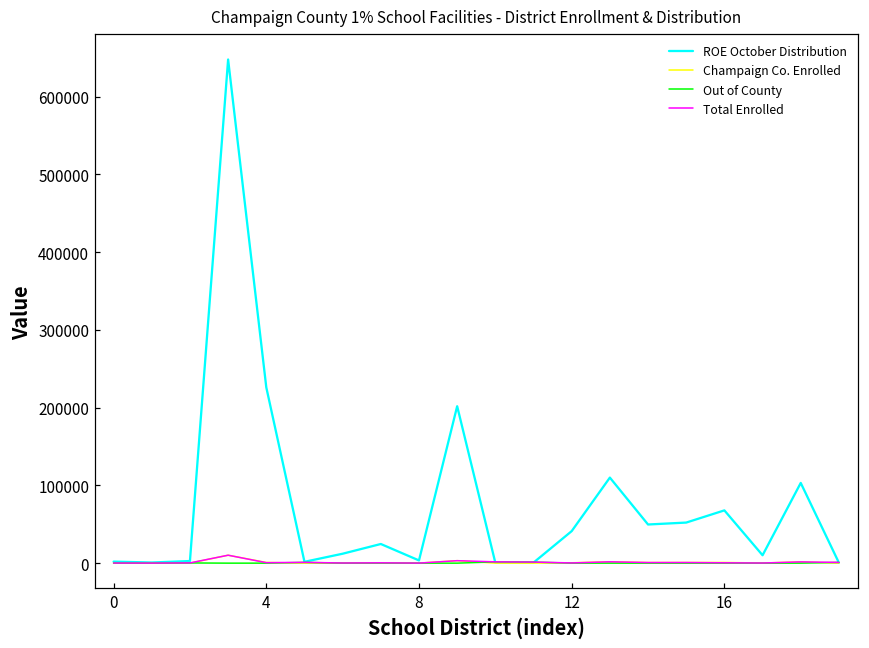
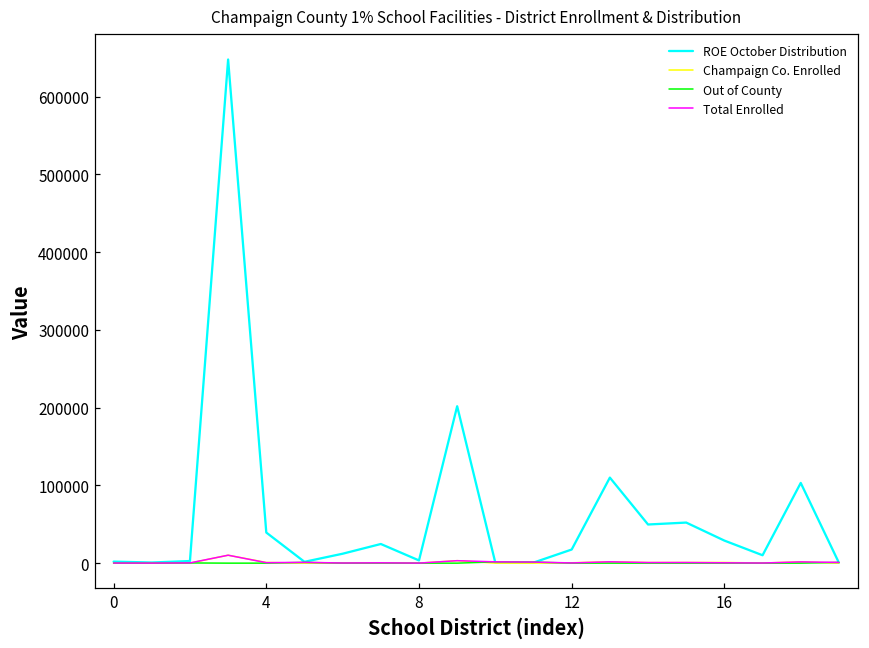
  {
    "ROE October Distribution": {
-     "4": 230000,
-     "12": 40000,
-     "16": 70000
+     "4": 40000,
+     "12": 20000,
+     "16": 30000
    }
  }
